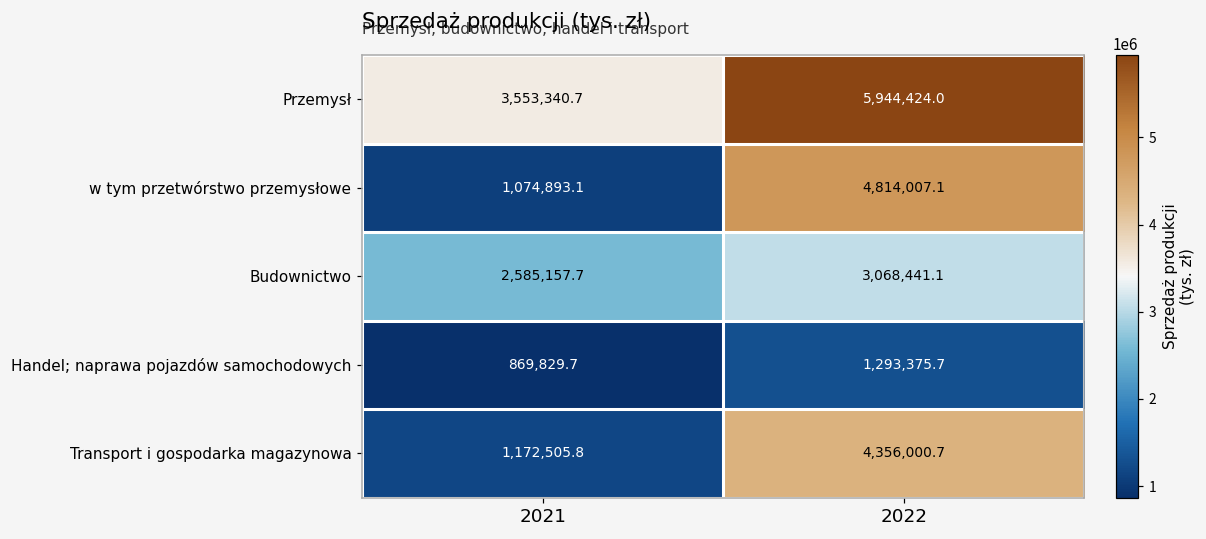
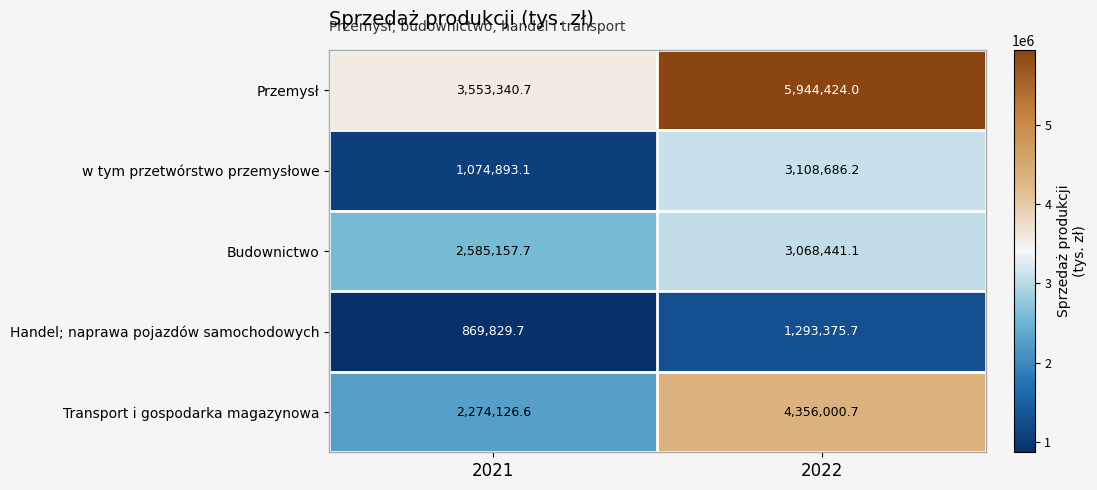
  {
    "Przemysł": {
      "2021": "3,553,340.7",
      "2022": "5,944,424.0"
    },
    "w tym przetwórstwo przemysłowe": {
      "2021": "1,074,893.1",
-     "2022": "4,814,007.1"
+     "2022": "3,108,686.2"
    },
    "Budownictwo": {
      "2021": "2,585,157.7",
      "2022": "3,068,441.1"
    },
    "Handel; naprawa pojazdów samochodowych": {
      "2021": "869,829.7",
      "2022": "1,293,375.7"
    },
    "Transport i gospodarka magazynowa": {
-     "2021": "1,172,505.8",
+     "2021": "2,274,126.6",
      "2022": "4,356,000.7"
    }
  }
